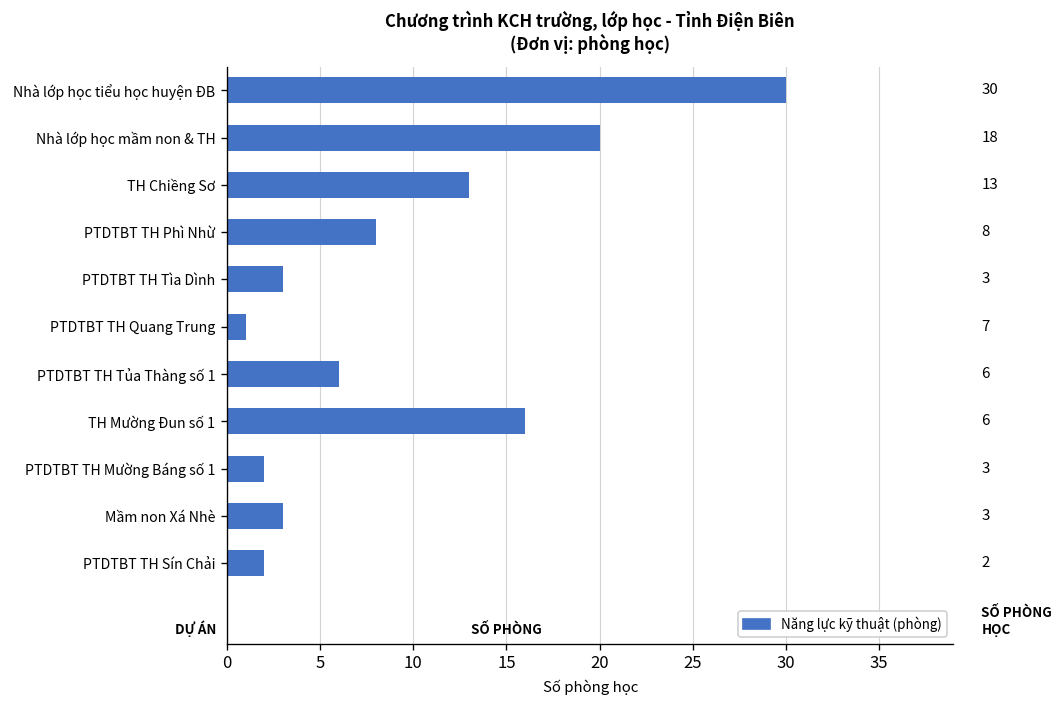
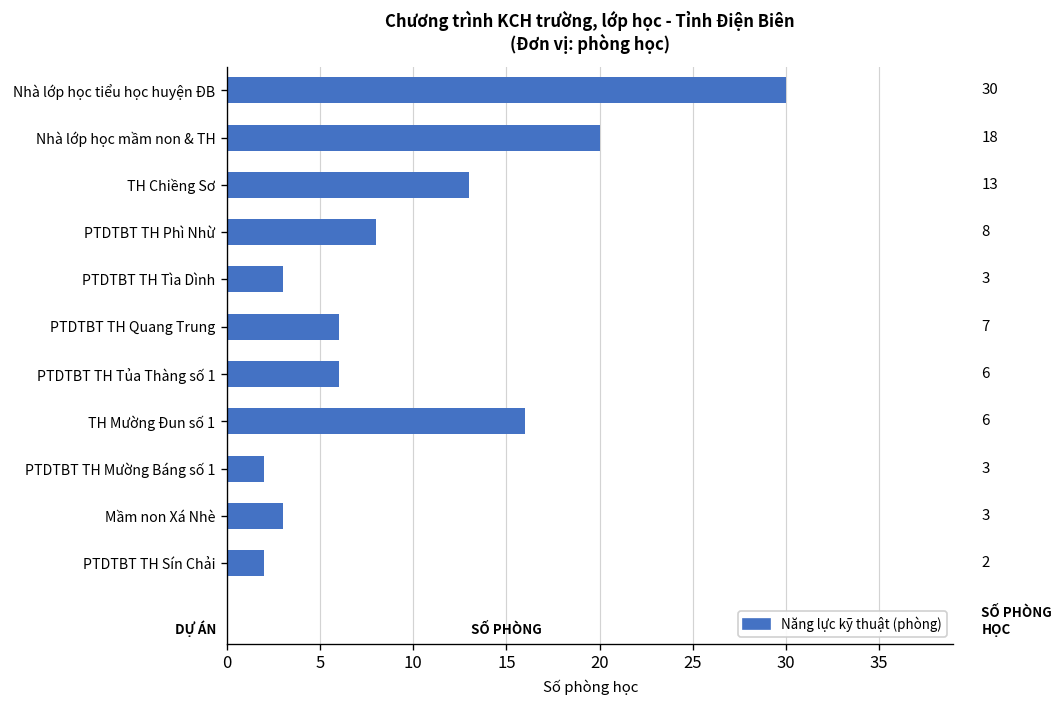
  {
    "Nhà lớp học tiểu học huyện ĐB": 30,
    "Nhà lớp học mầm non & TH": 20,
    "TH Chiềng Sơ": 13,
    "PTDTBT TH Phì Nhừ": 8,
    "PTDTBT TH Tìa Dình": 3,
-   "PTDTBT TH Quang Trung": 1,
+   "PTDTBT TH Quang Trung": 6,
    "PTDTBT TH Tủa Thàng số 1": 6,
    "TH Mường Đun số 1": 16,
    "PTDTBT TH Mường Báng số 1": 2,
    "Mầm non Xá Nhè": 3,
    "PTDTBT TH Sín Chải": 2
  }
